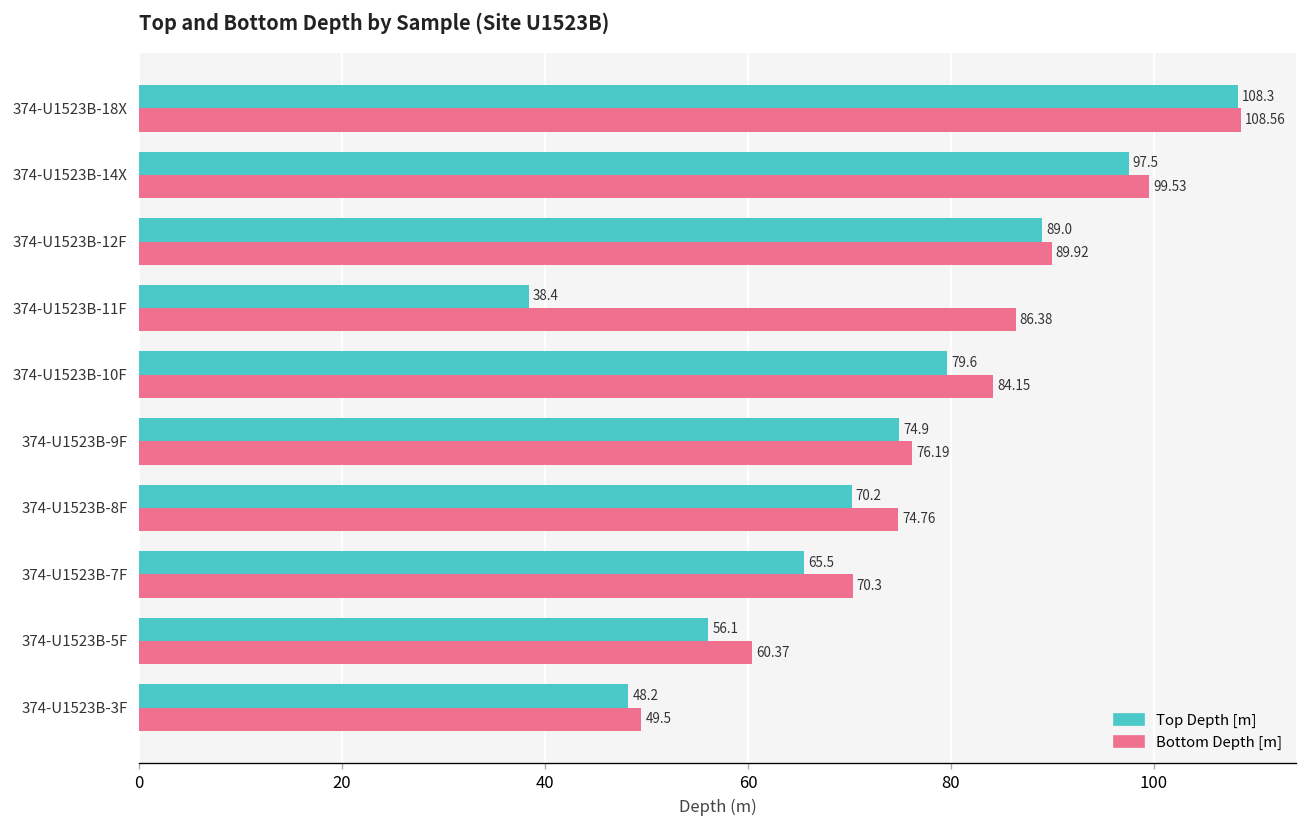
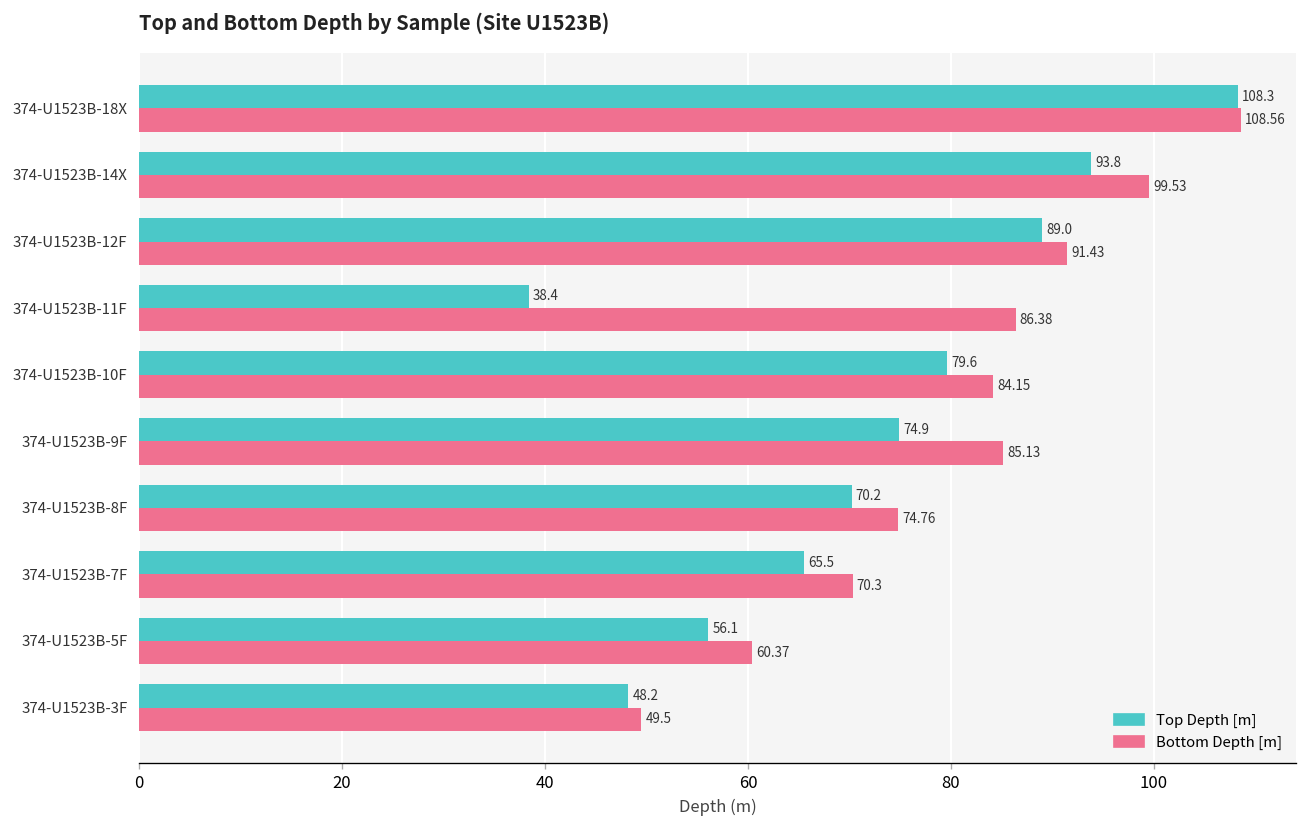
  {
    "Top Depth [m]": {
      "374-U1523B-18X": 108.3,
-     "374-U1523B-14X": 97.5,
+     "374-U1523B-14X": 93.8,
      "374-U1523B-12F": 89.0,
      "374-U1523B-11F": 38.4,
      "374-U1523B-10F": 79.6,
      "374-U1523B-9F": 74.9,
      "374-U1523B-8F": 70.2,
      "374-U1523B-7F": 65.5,
      "374-U1523B-5F": 56.1,
      "374-U1523B-3F": 48.2
    },
    "Bottom Depth [m]": {
      "374-U1523B-18X": 108.56,
      "374-U1523B-14X": 99.53,
-     "374-U1523B-12F": 89.92,
+     "374-U1523B-12F": 91.43,
      "374-U1523B-11F": 86.38,
      "374-U1523B-10F": 84.15,
-     "374-U1523B-9F": 76.19,
+     "374-U1523B-9F": 85.13,
      "374-U1523B-8F": 74.76,
      "374-U1523B-7F": 70.3,
      "374-U1523B-5F": 60.37,
      "374-U1523B-3F": 49.5
    }
  }
